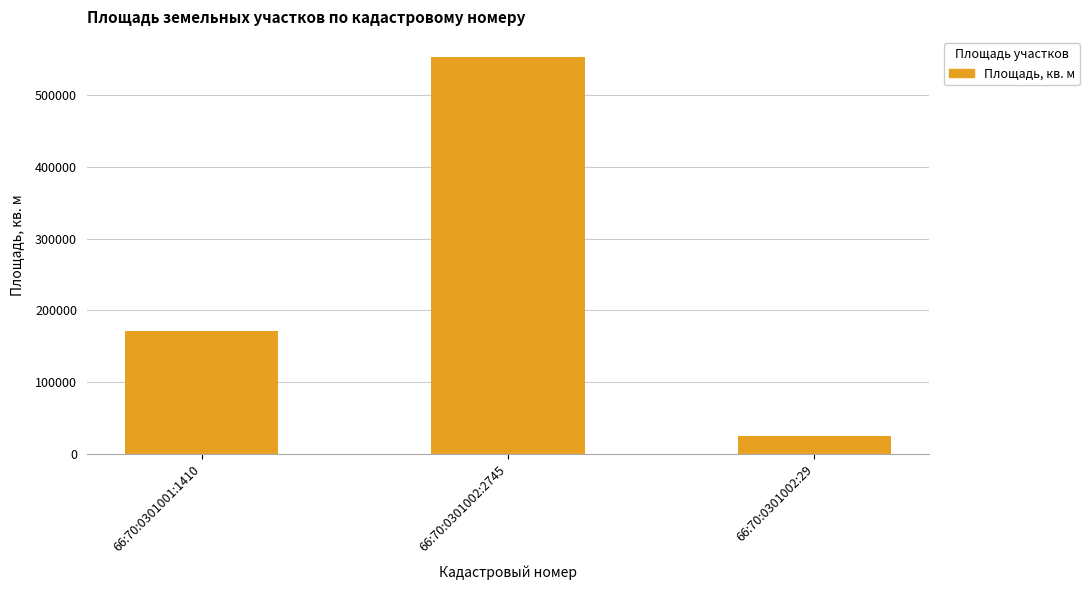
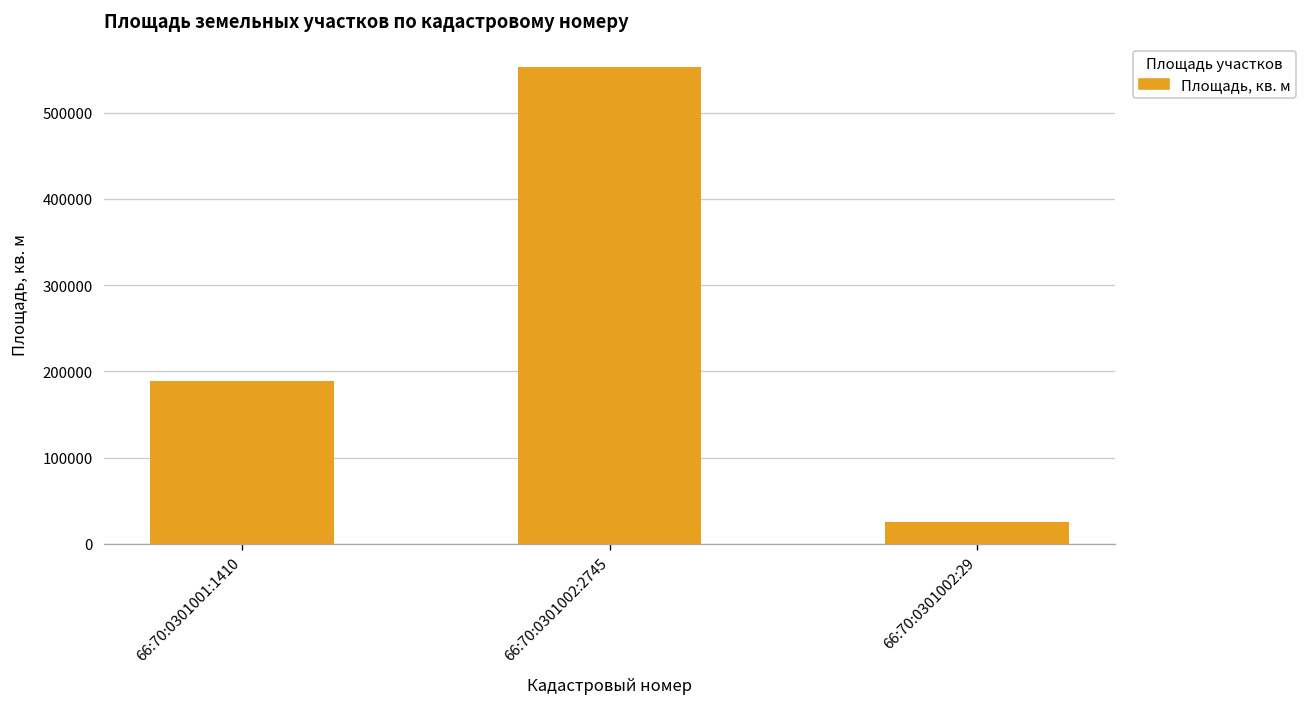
  {
-   "66:70:0301001:1410": 170000,
+   "66:70:0301001:1410": 190000,
    "66:70:0301002:2745": 550000,
    "66:70:0301002:29": 30000
  }
